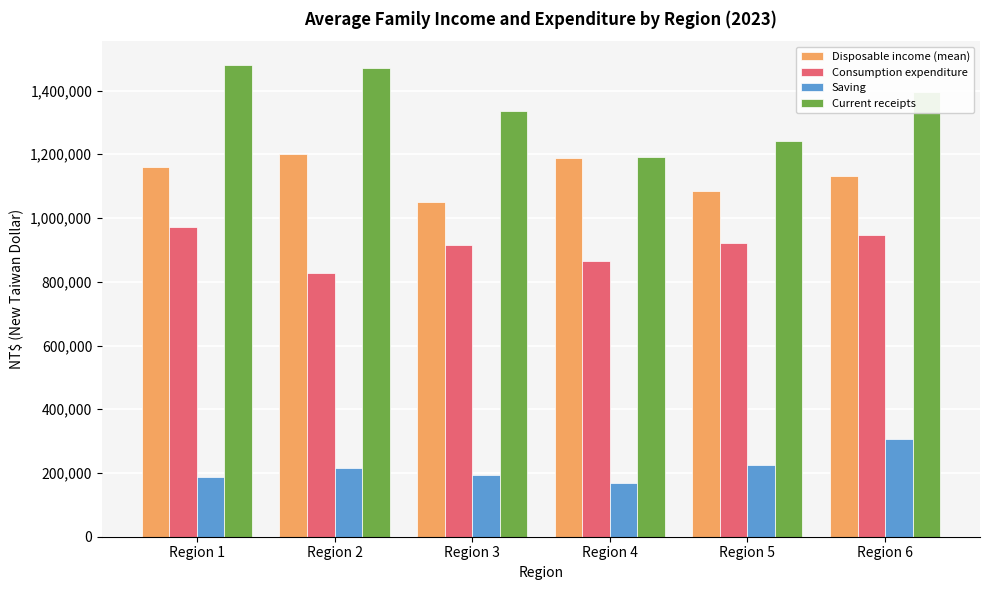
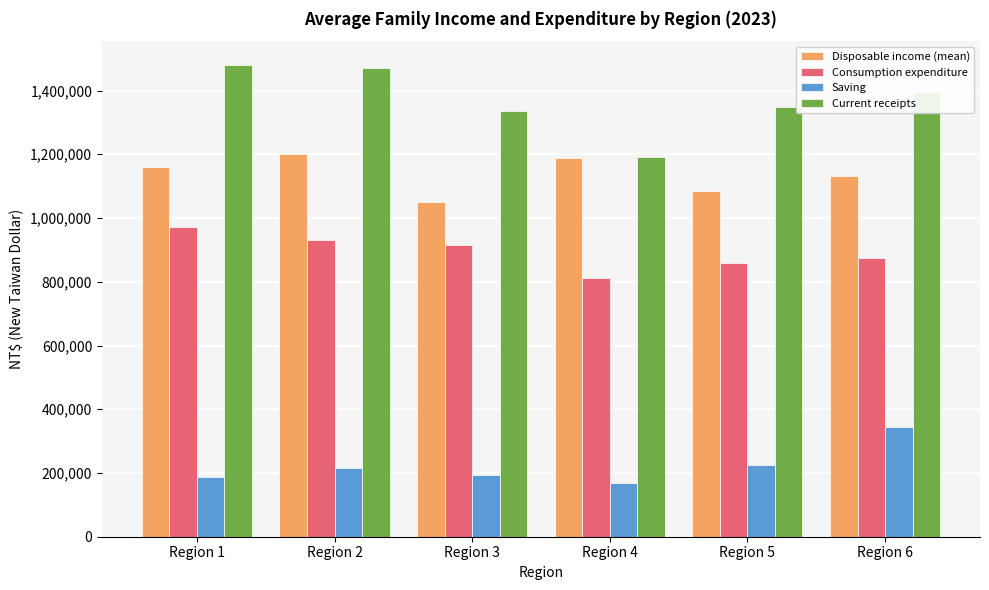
  {
    "Disposable income (mean)": {
      "Region 1": "1,160,000",
      "Region 2": "1,200,000",
      "Region 3": "1,050,000",
      "Region 4": "1,190,000",
      "Region 5": "1,080,000",
      "Region 6": "1,130,000"
    },
    "Consumption expenditure": {
      "Region 1": "970,000",
-     "Region 2": "830,000",
+     "Region 2": "930,000",
      "Region 3": "920,000",
-     "Region 4": "870,000",
-     "Region 5": "920,000",
-     "Region 6": "950,000"
+     "Region 4": "810,000",
+     "Region 5": "860,000",
+     "Region 6": "870,000"
    },
    "Saving": {
      "Region 1": "190,000",
      "Region 2": "210,000",
      "Region 3": "190,000",
      "Region 4": "170,000",
      "Region 5": "230,000",
-     "Region 6": "310,000"
+     "Region 6": "340,000"
    },
    "Current receipts": {
      "Region 1": "1,480,000",
      "Region 2": "1,470,000",
      "Region 3": "1,340,000",
      "Region 4": "1,190,000",
-     "Region 5": "1,240,000"
+     "Region 5": "1,350,000"
    }
  }
